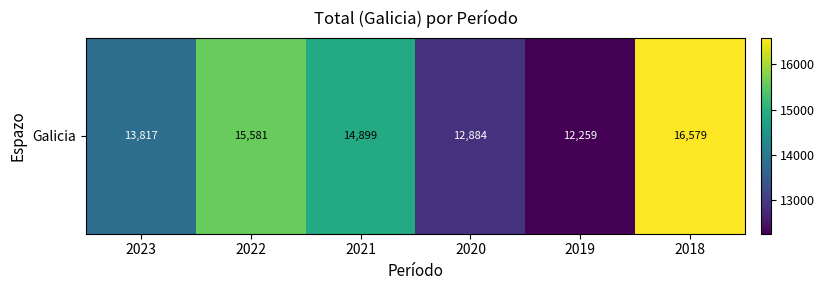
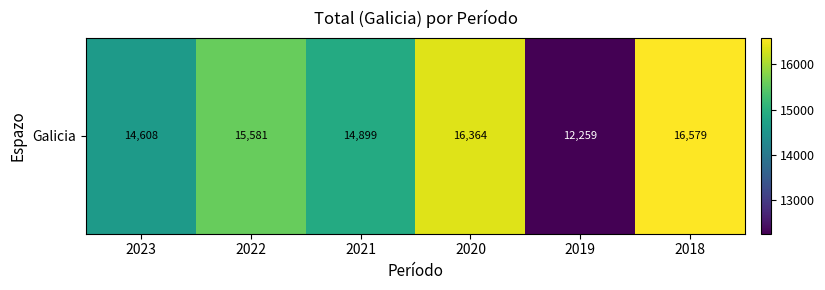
  {
    "Galicia": {
-     "2023": "13,817",
+     "2023": "14,608",
      "2022": "15,581",
      "2021": "14,899",
-     "2020": "12,884",
+     "2020": "16,364",
      "2019": "12,259",
      "2018": "16,579"
    }
  }
